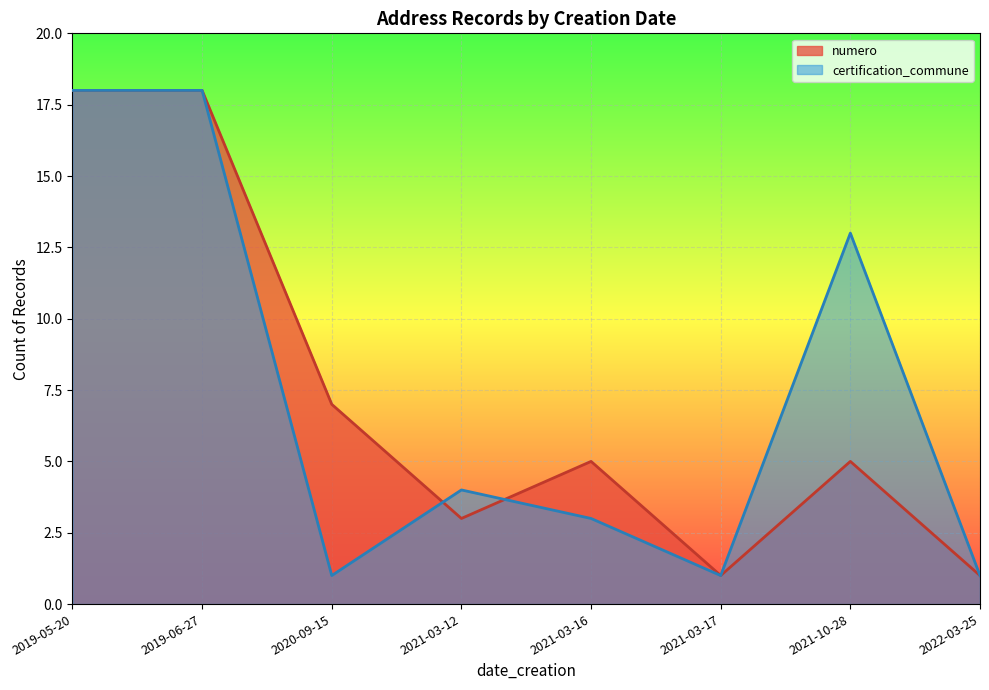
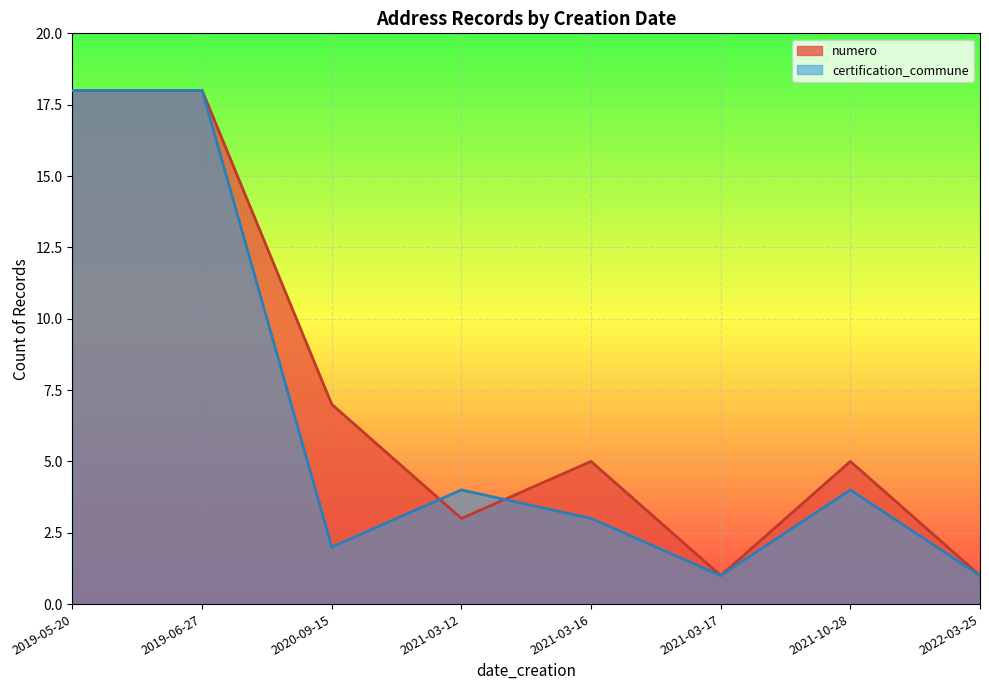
  {
    "numero": {
      "2020-09-15": 7,
      "2021-03-12": 3,
      "2021-03-16": 5,
      "2021-10-28": 5
    },
    "certification_commune": {
-     "2020-09-15": 1,
+     "2020-09-15": 2,
      "2021-03-12": 4,
      "2021-03-16": 3,
-     "2021-10-28": 13
+     "2021-10-28": 4
    }
  }
